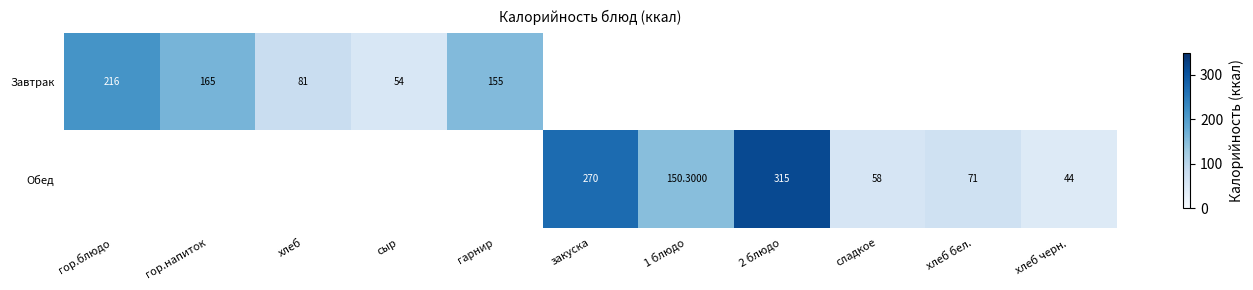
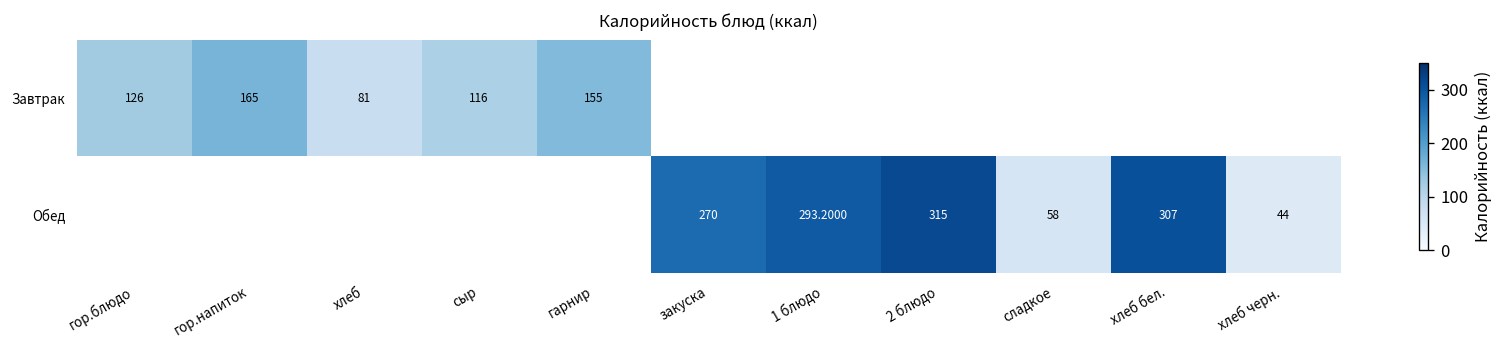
  {
    "Завтрак": {
-     "гор.блюдо": 216,
+     "гор.блюдо": 126,
      "гор.напиток": 165,
      "хлеб": 81,
-     "сыр": 54,
+     "сыр": 116,
      "гарнир": 155
    },
    "Обед": {
      "закуска": 270,
-     "1 блюдо": 150.3000,
+     "1 блюдо": 293.2000,
      "2 блюдо": 315,
      "сладкое": 58,
-     "хлеб бел.": 71,
+     "хлеб бел.": 307,
      "хлеб черн.": 44
    }
  }
